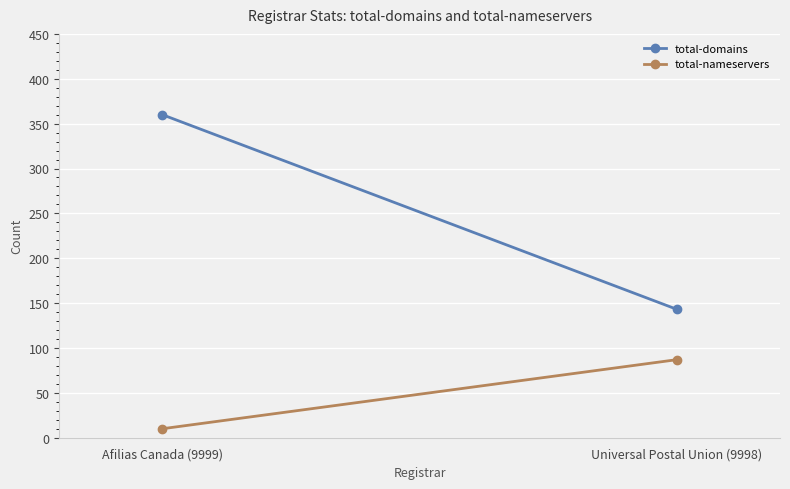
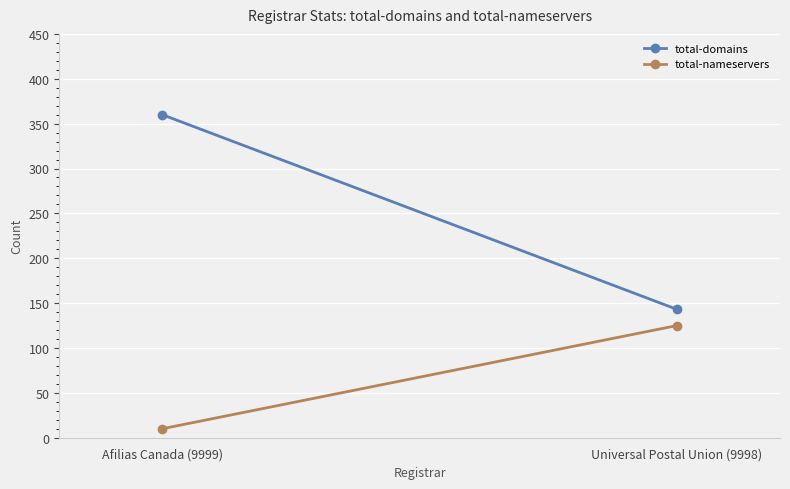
  {
    "total-domains": {
      "Afilias Canada (9999)": 360,
      "Universal Postal Union (9998)": 140
    },
    "total-nameservers": {
      "Afilias Canada (9999)": 10,
-     "Universal Postal Union (9998)": 90
+     "Universal Postal Union (9998)": 130
    }
  }
